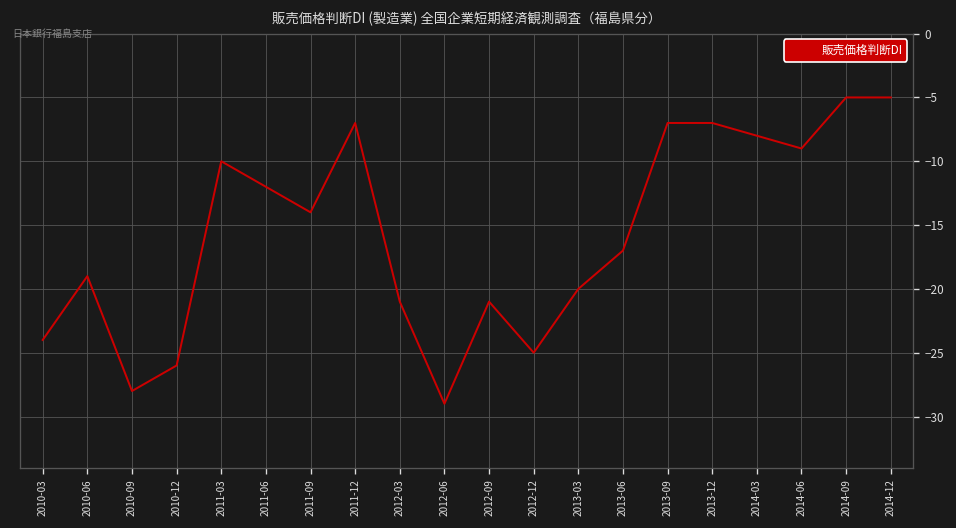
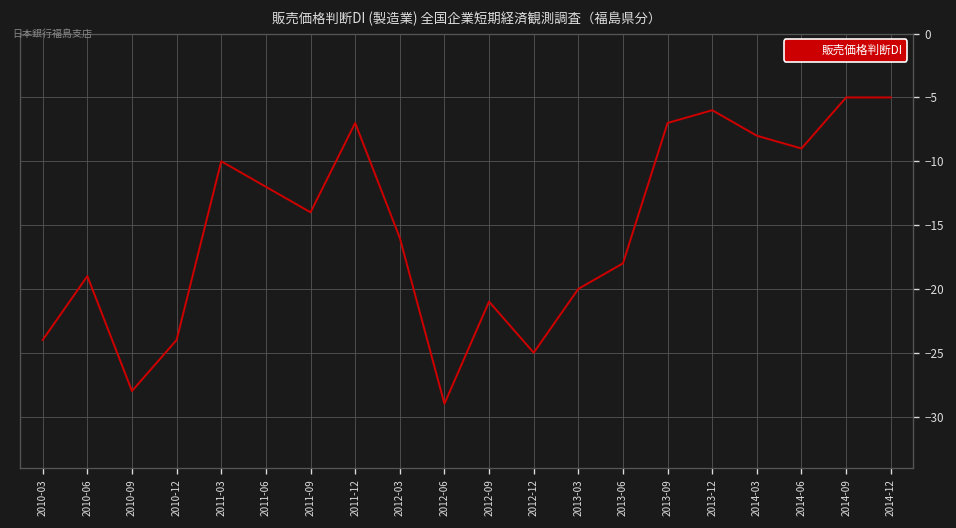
  {
    "2010-03": -24,
    "2010-06": -19,
    "2010-09": -28,
-   "2010-12": -26,
+   "2010-12": -24,
    "2011-03": -10,
    "2011-06": -12,
    "2011-09": -14,
    "2011-12": -7,
-   "2012-03": -21,
+   "2012-03": -16,
    "2012-06": -29,
    "2012-09": -21,
    "2012-12": -25,
    "2013-03": -20,
-   "2013-06": -17,
+   "2013-06": -18,
    "2013-09": -7,
-   "2013-12": -7,
+   "2013-12": -6,
    "2014-03": -8,
    "2014-06": -9,
    "2014-09": -5,
    "2014-12": -5
  }
